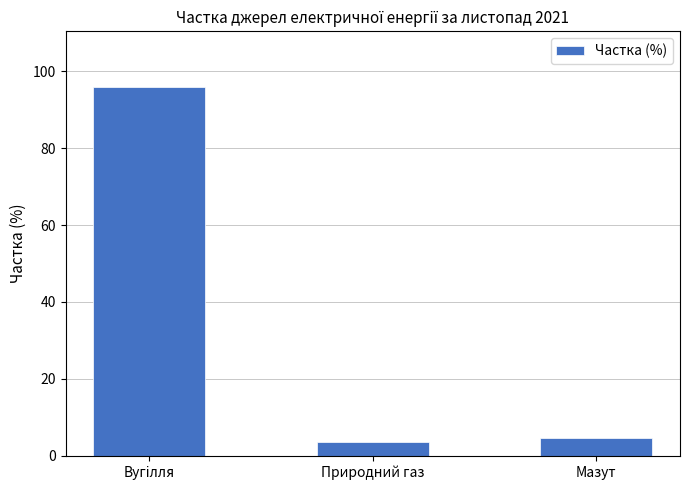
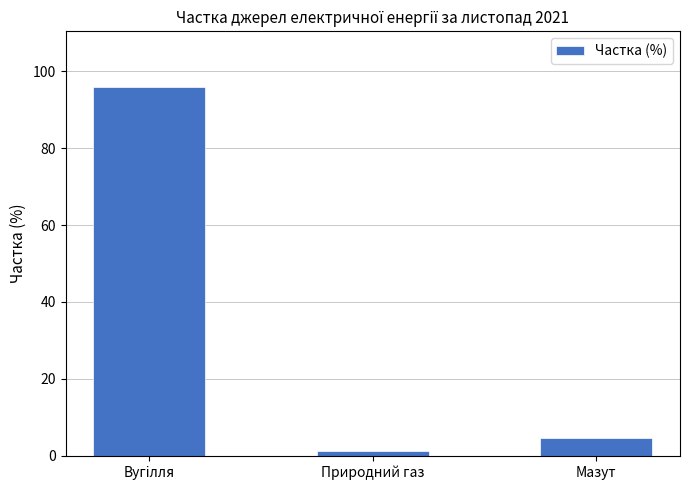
  {
    "Вугілля": 96,
-   "Природний газ": 4,
+   "Природний газ": 1,
    "Мазут": 5
  }
